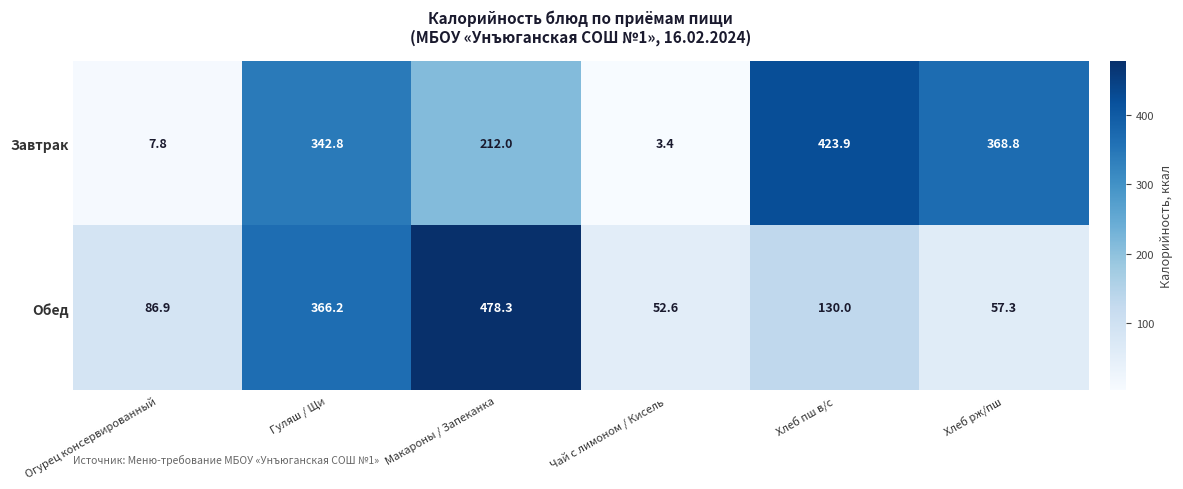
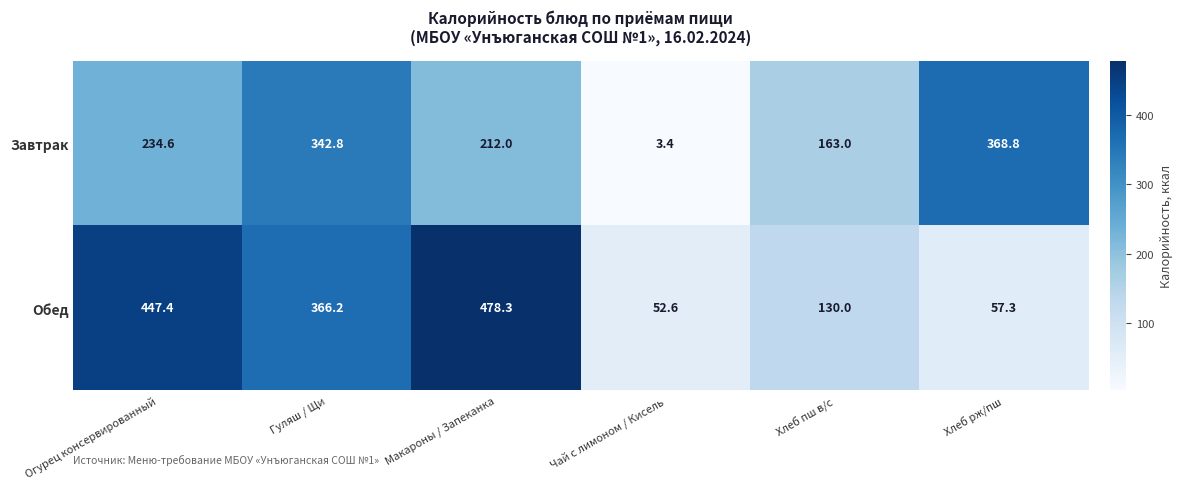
  {
    "Завтрак": {
-     "Огурец консервированный": 7.8,
+     "Огурец консервированный": 234.6,
      "Гуляш / Щи": 342.8,
      "Макароны / Запеканка": 212.0,
      "Чай с лимоном / Кисель": 3.4,
-     "Хлеб пш в/с": 423.9,
+     "Хлеб пш в/с": 163.0,
      "Хлеб рж/пш": 368.8
    },
    "Обед": {
-     "Огурец консервированный": 86.9,
+     "Огурец консервированный": 447.4,
      "Гуляш / Щи": 366.2,
      "Макароны / Запеканка": 478.3,
      "Чай с лимоном / Кисель": 52.6,
      "Хлеб пш в/с": 130.0,
      "Хлеб рж/пш": 57.3
    }
  }
